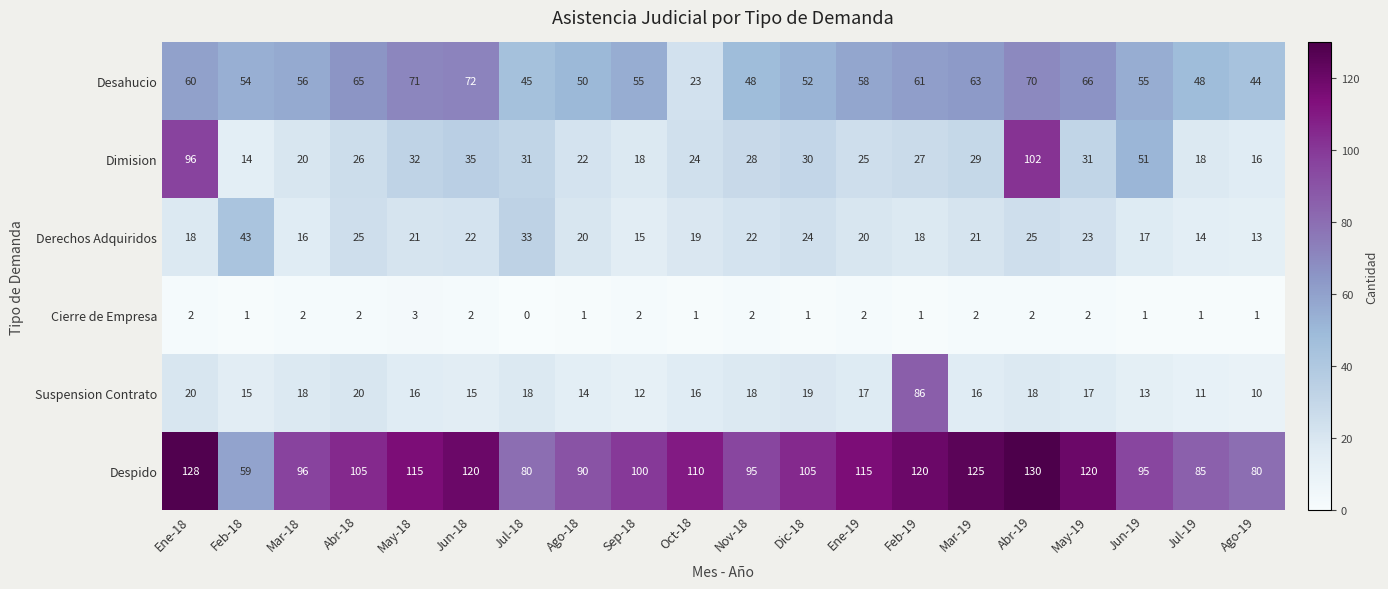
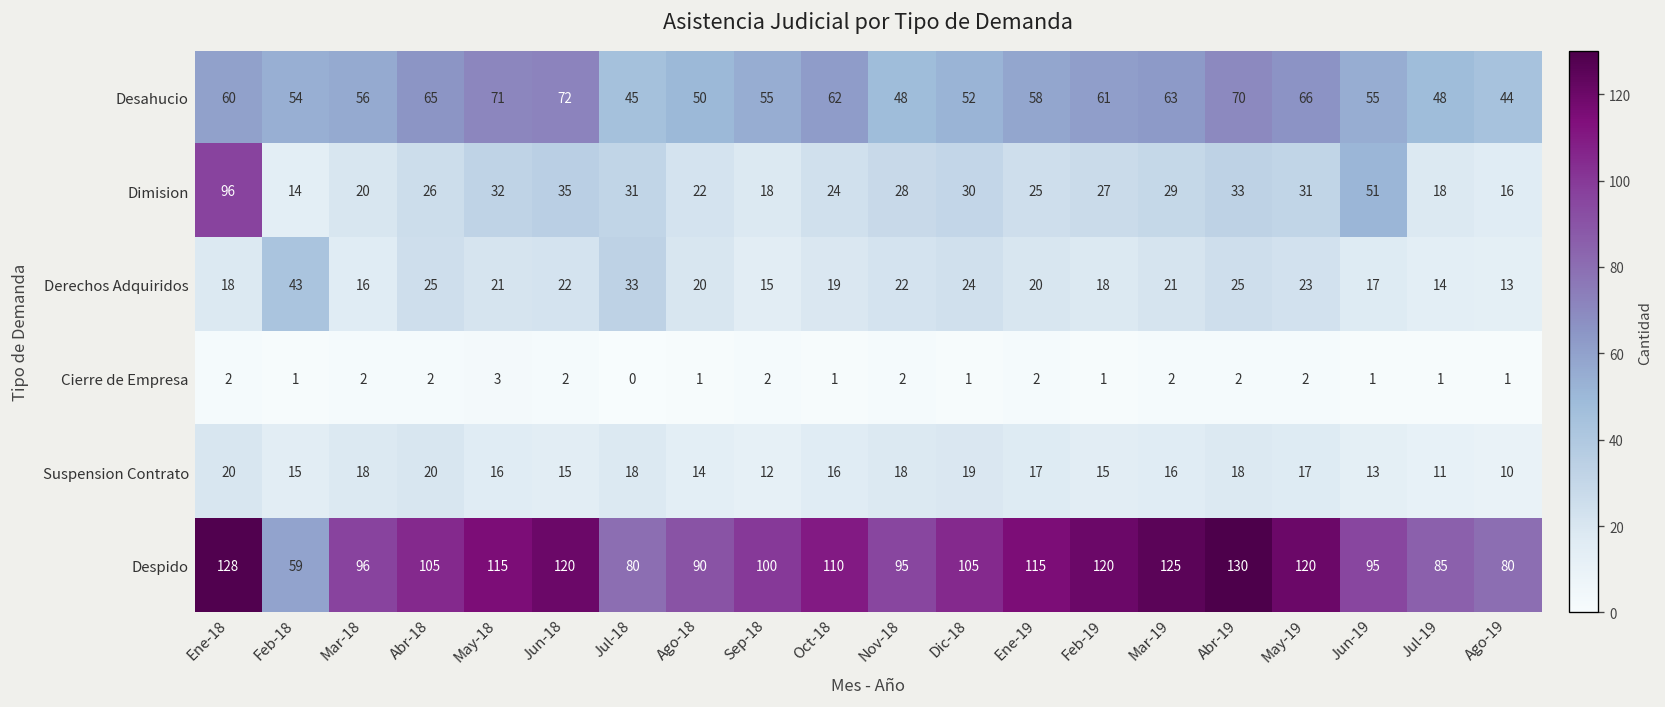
  {
    "Desahucio": {
      "Ene-18": 60,
      "Feb-18": 54,
      "Mar-18": 56,
      "Abr-18": 65,
      "May-18": 71,
      "Jun-18": 72,
      "Jul-18": 45,
      "Ago-18": 50,
      "Sep-18": 55,
-     "Oct-18": 23,
+     "Oct-18": 62,
      "Nov-18": 48,
      "Dic-18": 52,
      "Ene-19": 58,
      "Feb-19": 61,
      "Mar-19": 63,
      "Abr-19": 70,
      "May-19": 66,
      "Jun-19": 55,
      "Jul-19": 48,
      "Ago-19": 44
    },
    "Dimision": {
      "Ene-18": 96,
      "Feb-18": 14,
      "Mar-18": 20,
      "Abr-18": 26,
      "May-18": 32,
      "Jun-18": 35,
      "Jul-18": 31,
      "Ago-18": 22,
      "Sep-18": 18,
      "Oct-18": 24,
      "Nov-18": 28,
      "Dic-18": 30,
      "Ene-19": 25,
      "Feb-19": 27,
      "Mar-19": 29,
-     "Abr-19": 102,
+     "Abr-19": 33,
      "May-19": 31,
      "Jun-19": 51,
      "Jul-19": 18,
      "Ago-19": 16
    },
    "Derechos Adquiridos": {
      "Ene-18": 18,
      "Feb-18": 43,
      "Mar-18": 16,
      "Abr-18": 25,
      "May-18": 21,
      "Jun-18": 22,
      "Jul-18": 33,
      "Ago-18": 20,
      "Sep-18": 15,
      "Oct-18": 19,
      "Nov-18": 22,
      "Dic-18": 24,
      "Ene-19": 20,
      "Feb-19": 18,
      "Mar-19": 21,
      "Abr-19": 25,
      "May-19": 23,
      "Jun-19": 17,
      "Jul-19": 14,
      "Ago-19": 13
    },
    "Cierre de Empresa": {
      "Ene-18": 2,
      "Feb-18": 1,
      "Mar-18": 2,
      "Abr-18": 2,
      "May-18": 3,
      "Jun-18": 2,
      "Jul-18": 0,
      "Ago-18": 1,
      "Sep-18": 2,
      "Oct-18": 1,
      "Nov-18": 2,
      "Dic-18": 1,
      "Ene-19": 2,
      "Feb-19": 1,
      "Mar-19": 2,
      "Abr-19": 2,
      "May-19": 2,
      "Jun-19": 1,
      "Jul-19": 1,
      "Ago-19": 1
    },
    "Suspension Contrato": {
      "Ene-18": 20,
      "Feb-18": 15,
      "Mar-18": 18,
      "Abr-18": 20,
      "May-18": 16,
      "Jun-18": 15,
      "Jul-18": 18,
      "Ago-18": 14,
      "Sep-18": 12,
      "Oct-18": 16,
      "Nov-18": 18,
      "Dic-18": 19,
      "Ene-19": 17,
-     "Feb-19": 86,
+     "Feb-19": 15,
      "Mar-19": 16,
      "Abr-19": 18,
      "May-19": 17,
      "Jun-19": 13,
      "Jul-19": 11,
      "Ago-19": 10
    },
    "Despido": {
      "Ene-18": 128,
      "Feb-18": 59,
      "Mar-18": 96,
      "Abr-18": 105,
      "May-18": 115,
      "Jun-18": 120,
      "Jul-18": 80,
      "Ago-18": 90,
      "Sep-18": 100,
      "Oct-18": 110,
      "Nov-18": 95,
      "Dic-18": 105,
      "Ene-19": 115,
      "Feb-19": 120,
      "Mar-19": 125,
      "Abr-19": 130,
      "May-19": 120,
      "Jun-19": 95,
      "Jul-19": 85,
      "Ago-19": 80
    }
  }
